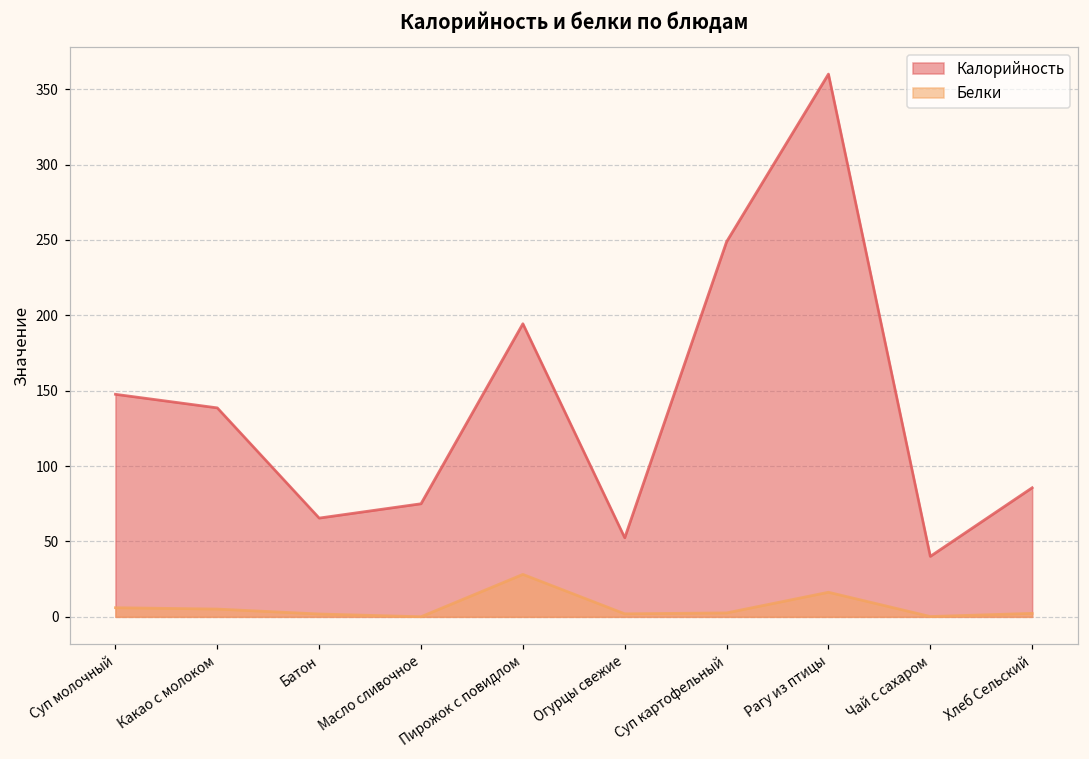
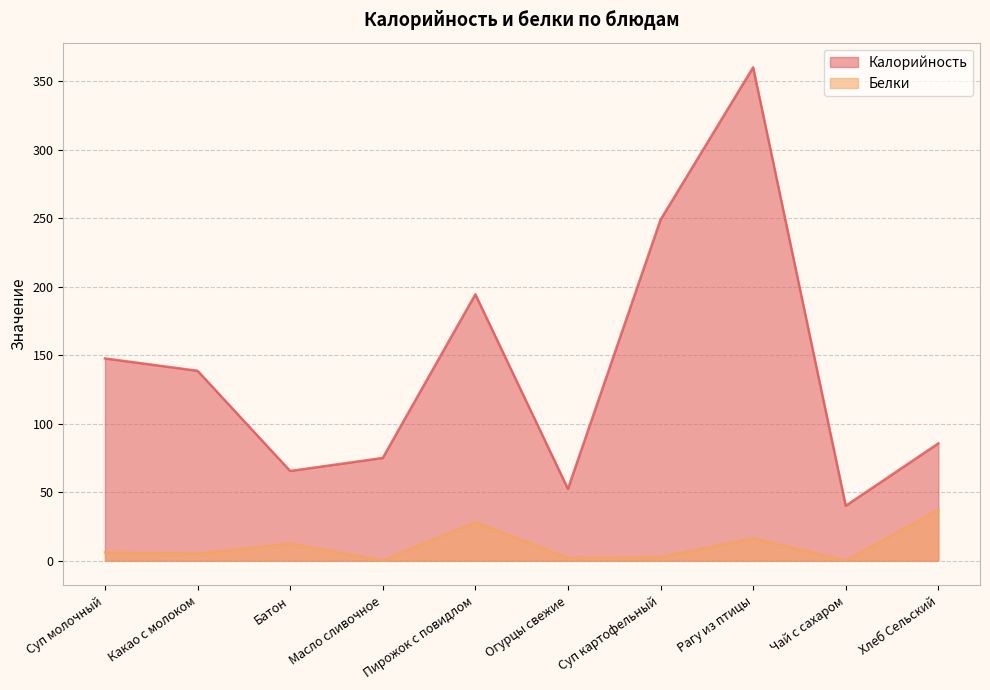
  {
    "Калорийность": {
      "Суп молочный": 148,
      "Какао с молоком": 139,
      "Батон": 66,
      "Масло сливочное": 75,
      "Пирожок с повидлом": 194,
      "Огурцы свежие": 52,
      "Суп картофельный": 249,
      "Рагу из птицы": 360,
      "Чай с сахаром": 40,
      "Хлеб Сельский": 86
    },
    "Белки": {
      "Суп молочный": 6,
      "Какао с молоком": 5,
-     "Батон": 2,
+     "Батон": 13,
      "Масло сливочное": 0,
      "Пирожок с повидлом": 28,
      "Огурцы свежие": 2,
      "Суп картофельный": 3,
      "Рагу из птицы": 16,
      "Чай с сахаром": 0,
-     "Хлеб Сельский": 2
+     "Хлеб Сельский": 37
    }
  }
